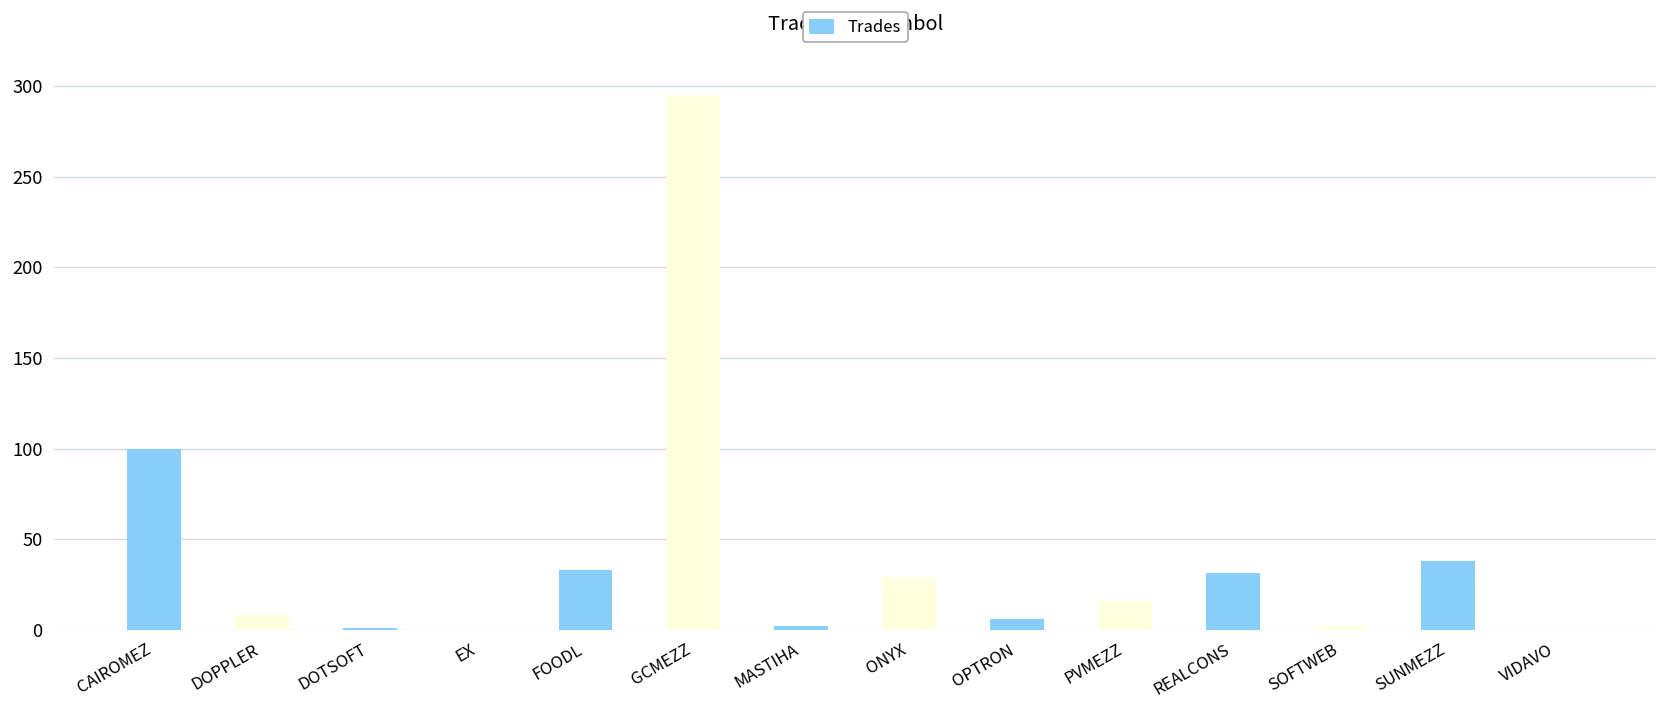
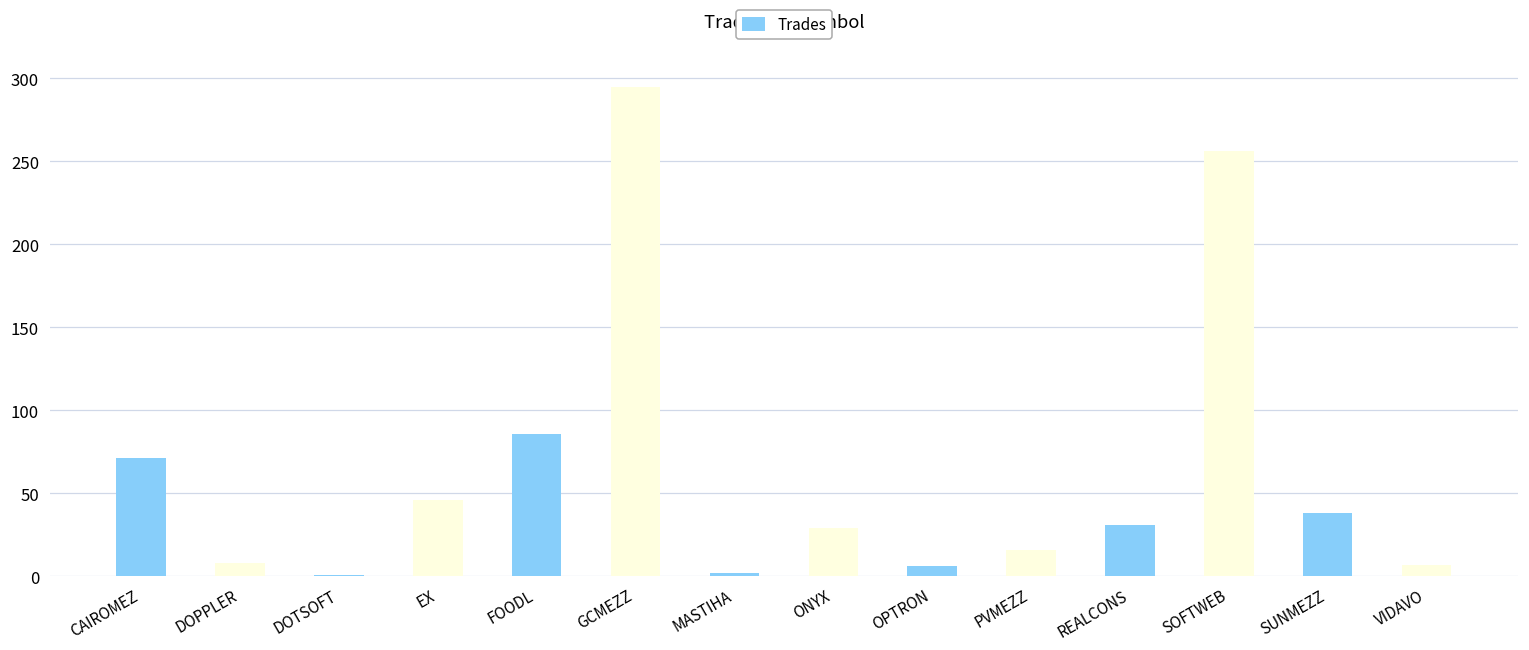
  {
-   "CAIROMEZ": 100,
+   "CAIROMEZ": 71,
    "DOPPLER": 8,
-   "EX": 0,
-   "FOODL": 33,
+   "EX": 46,
+   "FOODL": 86,
    "GCMEZZ": 295,
    "MASTIHA": 2,
    "ONYX": 29,
    "OPTRON": 6,
    "PVMEZZ": 16,
    "REALCONS": 31,
-   "SOFTWEB": 2,
+   "SOFTWEB": 256,
    "SUNMEZZ": 38,
-   "VIDAVO": 0
+   "VIDAVO": 7
  }
